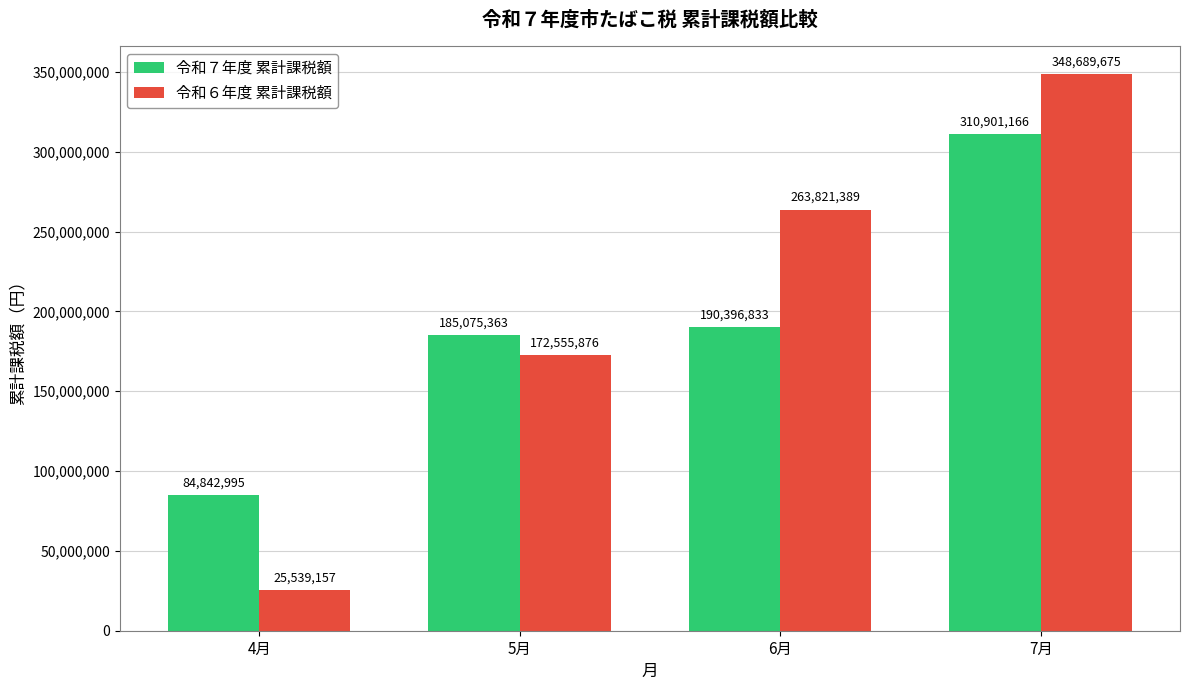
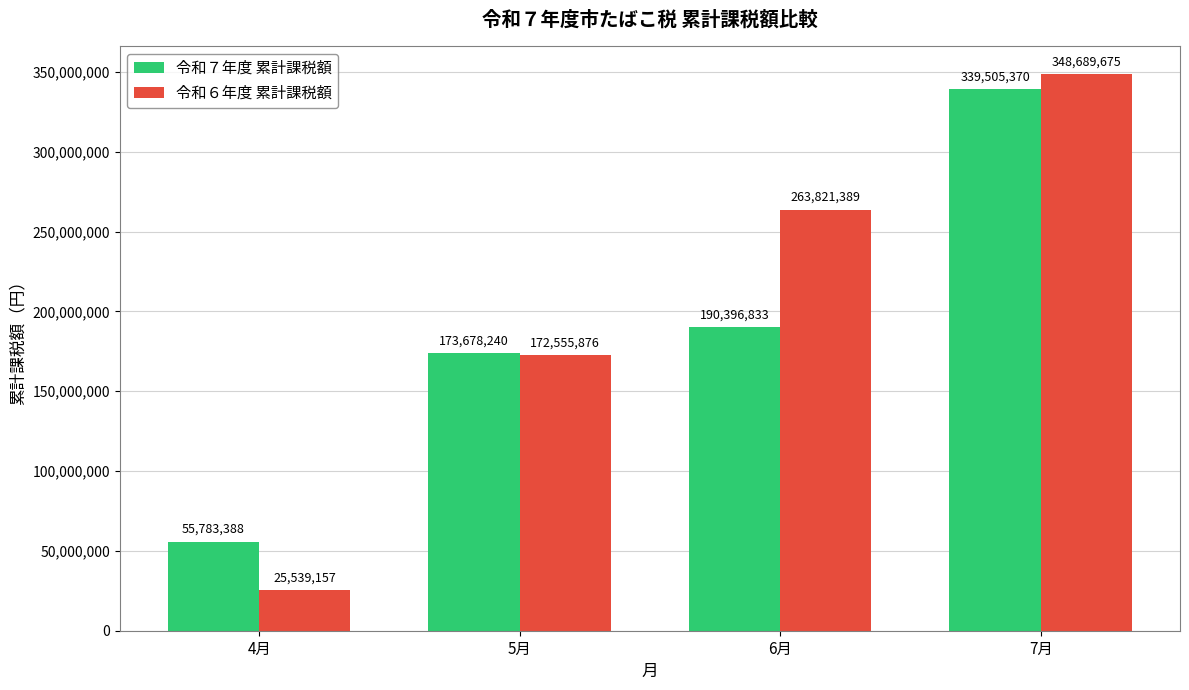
  {
    "令和７年度 累計課税額": {
-     "4月": "84,842,995",
-     "5月": "185,075,363",
+     "4月": "55,783,388",
+     "5月": "173,678,240",
      "6月": "190,396,833",
-     "7月": "310,901,166"
+     "7月": "339,505,370"
    },
    "令和６年度 累計課税額": {
      "4月": "25,539,157",
      "5月": "172,555,876",
      "6月": "263,821,389",
      "7月": "348,689,675"
    }
  }
